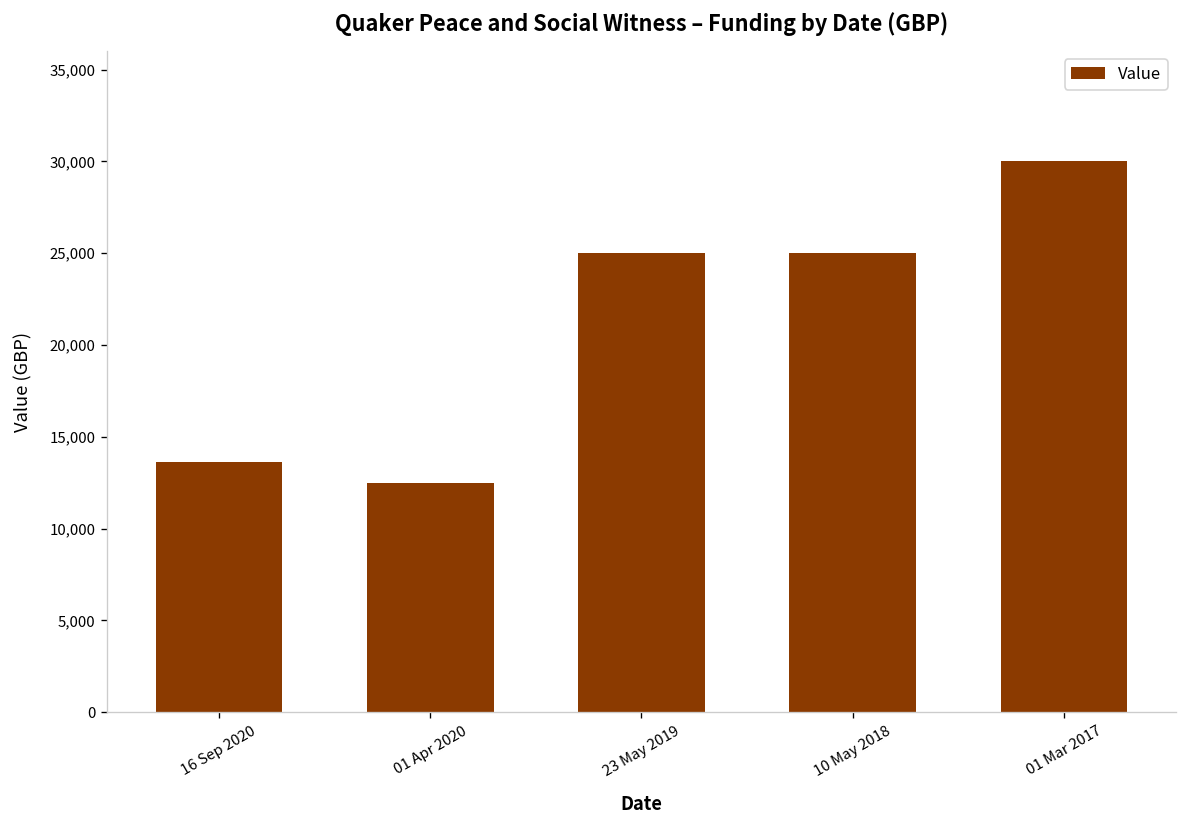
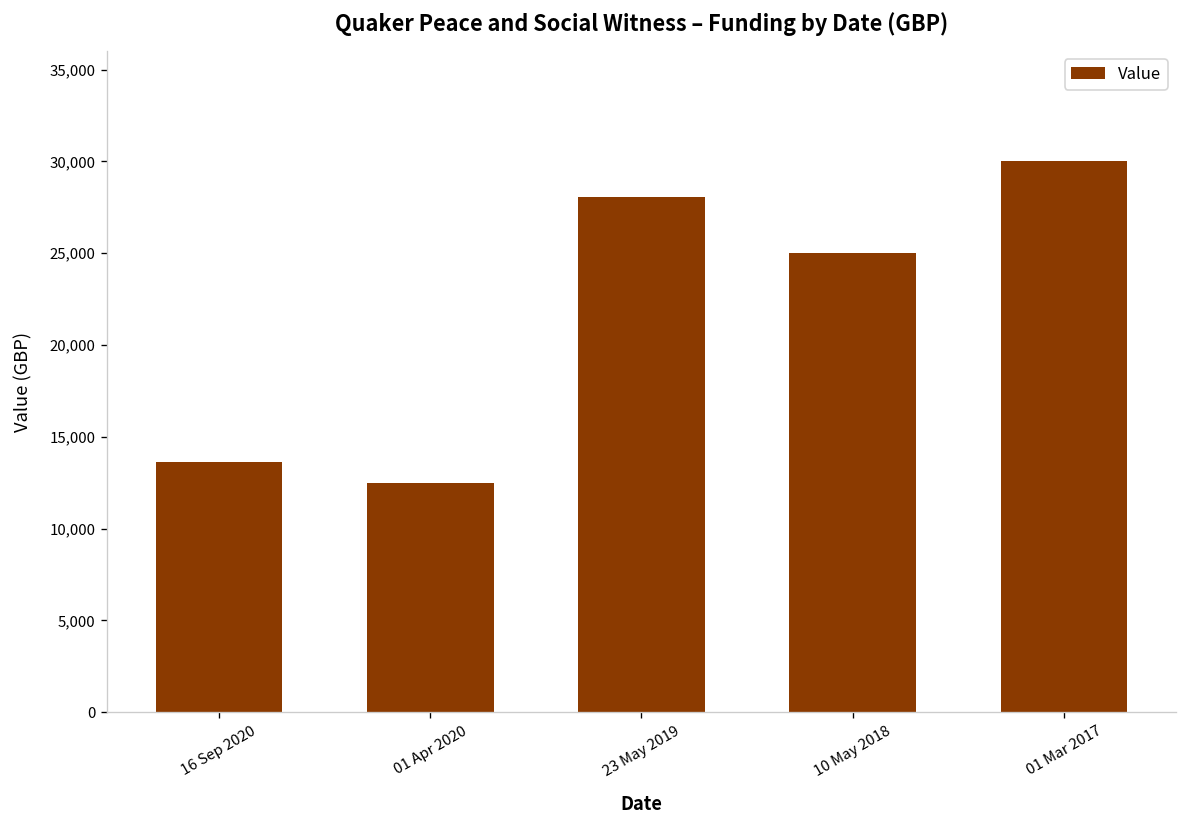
  {
    "16 Sep 2020": "13,600",
    "01 Apr 2020": "12,500",
-   "23 May 2019": "25,000",
+   "23 May 2019": "28,100",
    "10 May 2018": "25,000",
    "01 Mar 2017": "30,000"
  }
